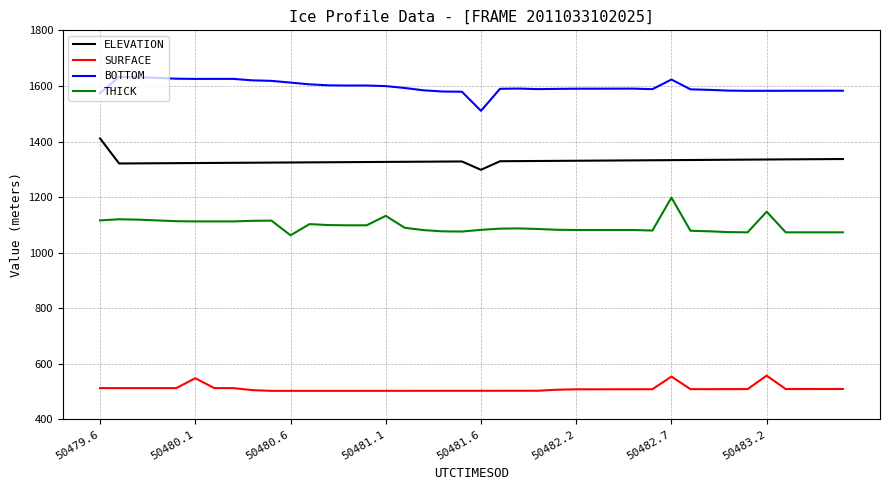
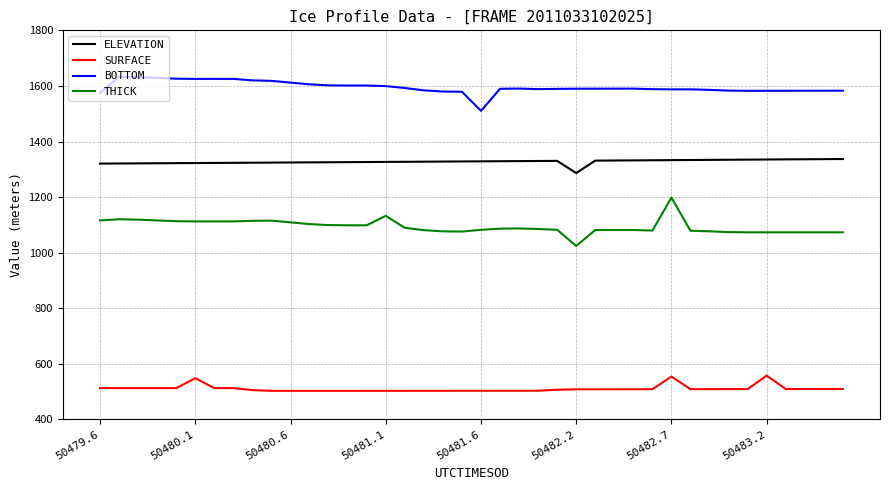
  {
    "ELEVATION": {
-     "50479.6": 1410,
+     "50479.6": 1320,
      "50480.1": 1320,
      "50480.6": 1320,
      "50481.1": 1330,
-     "50481.6": 1300,
-     "50482.2": 1330,
+     "50481.6": 1330,
+     "50482.2": 1290,
      "50482.7": 1330,
      "50483.2": 1340
    },
    "SURFACE": {
      "50479.6": 510,
      "50480.1": 550,
      "50480.6": 500,
      "50481.1": 500,
      "50481.6": 500,
      "50482.2": 510,
      "50482.7": 550,
      "50483.2": 560
    },
    "BOTTOM": {
      "50480.1": 1630,
      "50480.6": 1610,
      "50481.1": 1600,
      "50481.6": 1510,
      "50482.2": 1590,
-     "50482.7": 1620,
+     "50482.7": 1590,
      "50483.2": 1580
    },
    "THICK": {
      "50479.6": 1120,
      "50480.1": 1110,
-     "50480.6": 1060,
+     "50480.6": 1110,
      "50481.1": 1130,
      "50481.6": 1080,
-     "50482.2": 1080,
+     "50482.2": 1020,
      "50482.7": 1200,
-     "50483.2": 1150
+     "50483.2": 1070
    }
  }
